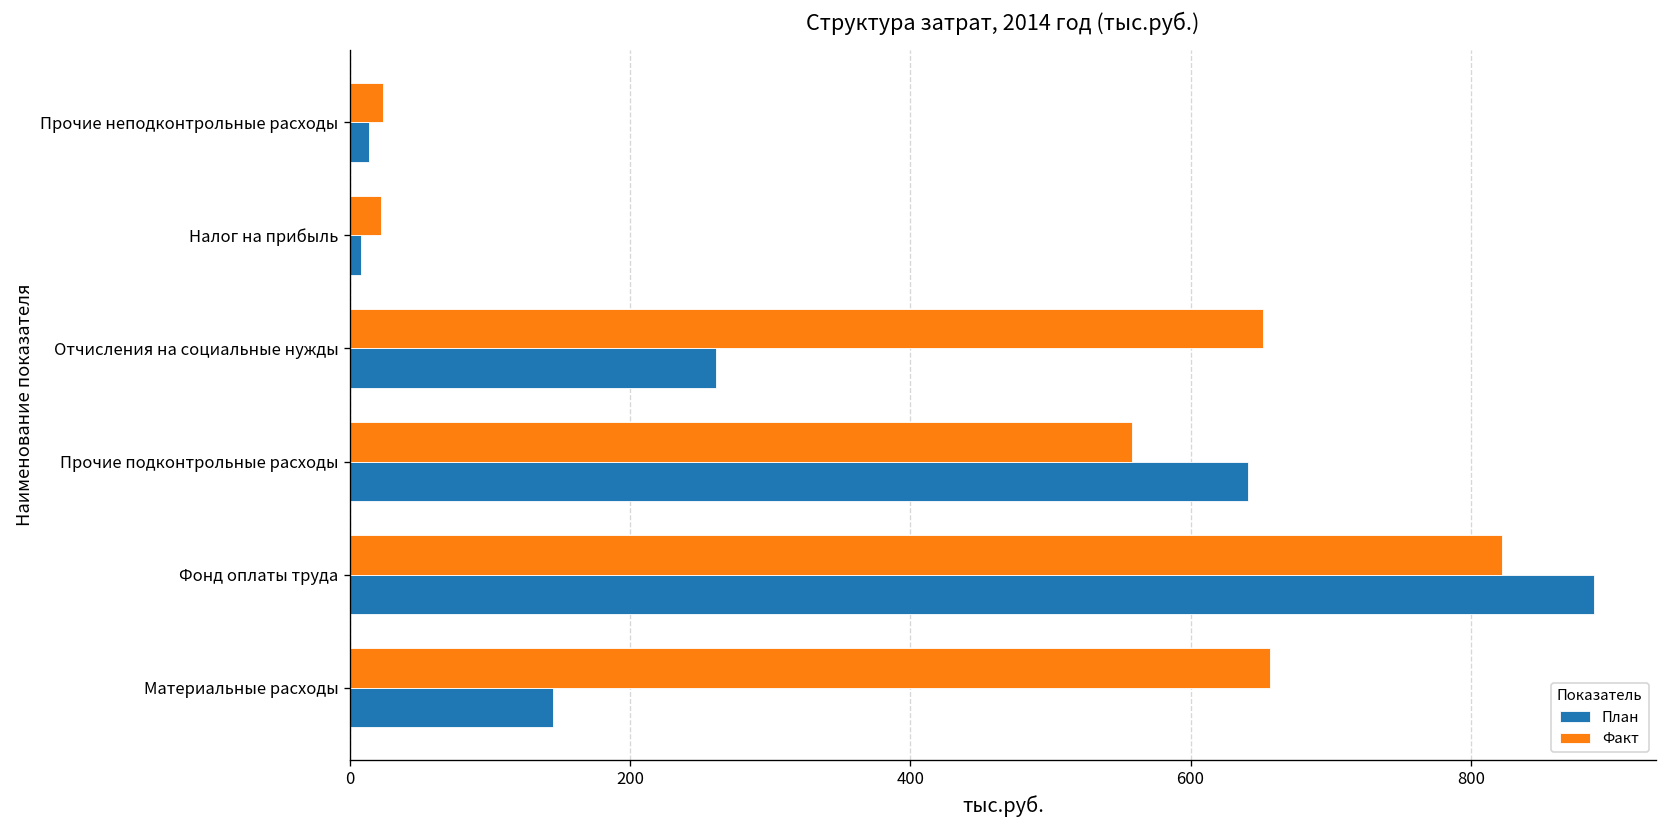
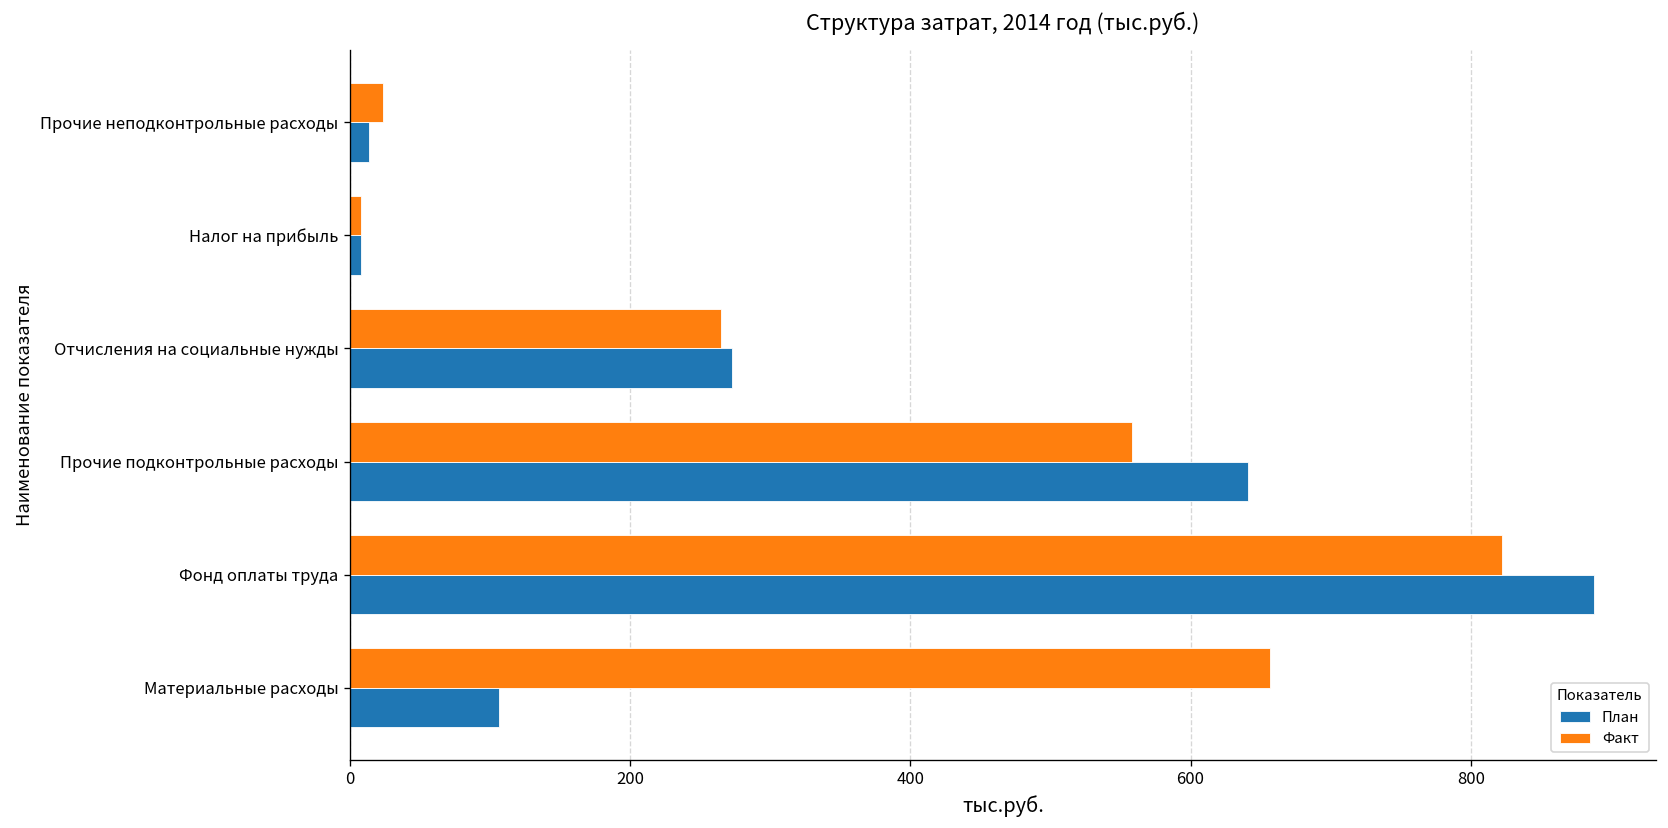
  {
    "План": {
      "Прочие неподконтрольные расходы": 13,
      "Налог на прибыль": 8,
-     "Отчисления на социальные нужды": 261,
+     "Отчисления на социальные нужды": 273,
      "Прочие подконтрольные расходы": 641,
      "Фонд оплаты труда": 888,
-     "Материальные расходы": 145
+     "Материальные расходы": 106
    },
    "Факт": {
      "Прочие неподконтрольные расходы": 23,
-     "Налог на прибыль": 22,
-     "Отчисления на социальные нужды": 652,
+     "Налог на прибыль": 8,
+     "Отчисления на социальные нужды": 265,
      "Прочие подконтрольные расходы": 558,
      "Фонд оплаты труда": 823,
      "Материальные расходы": 657
    }
  }
